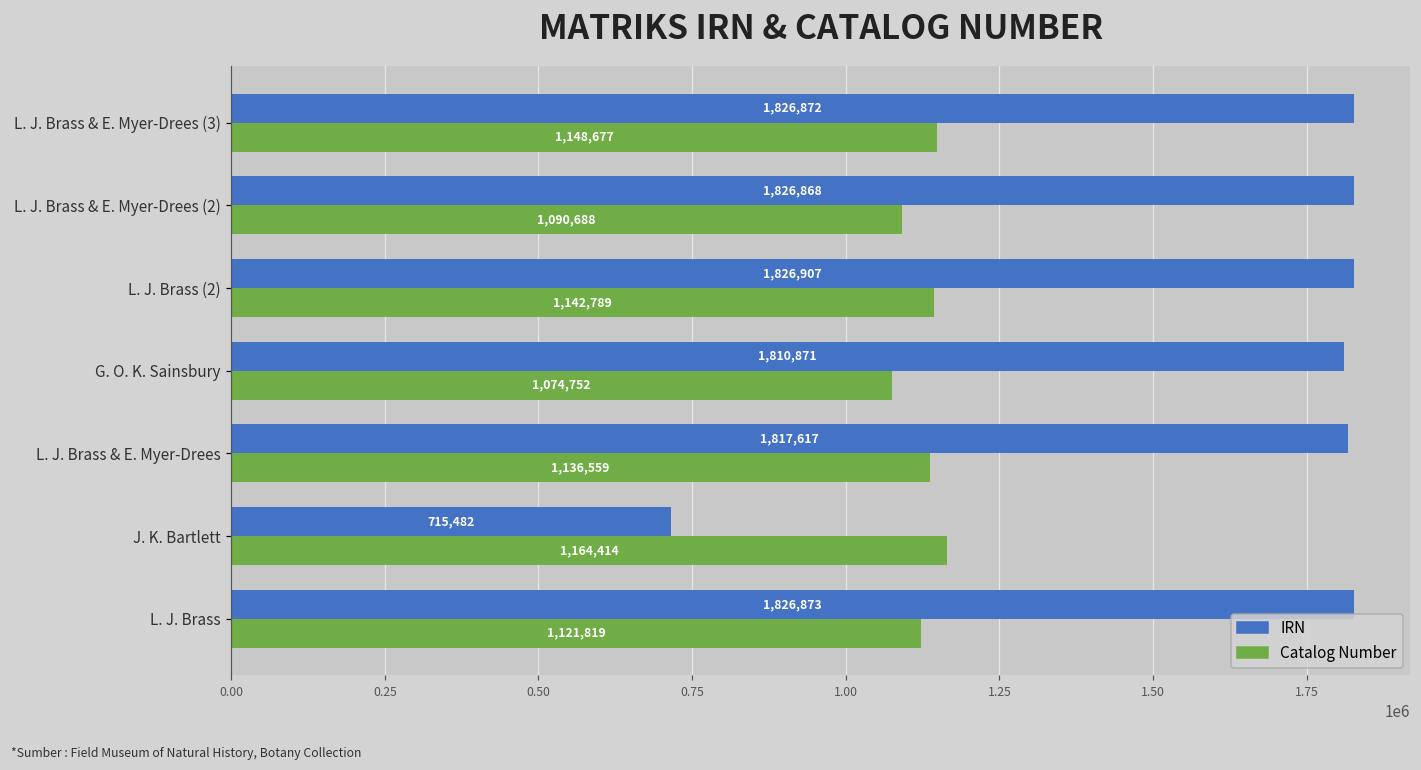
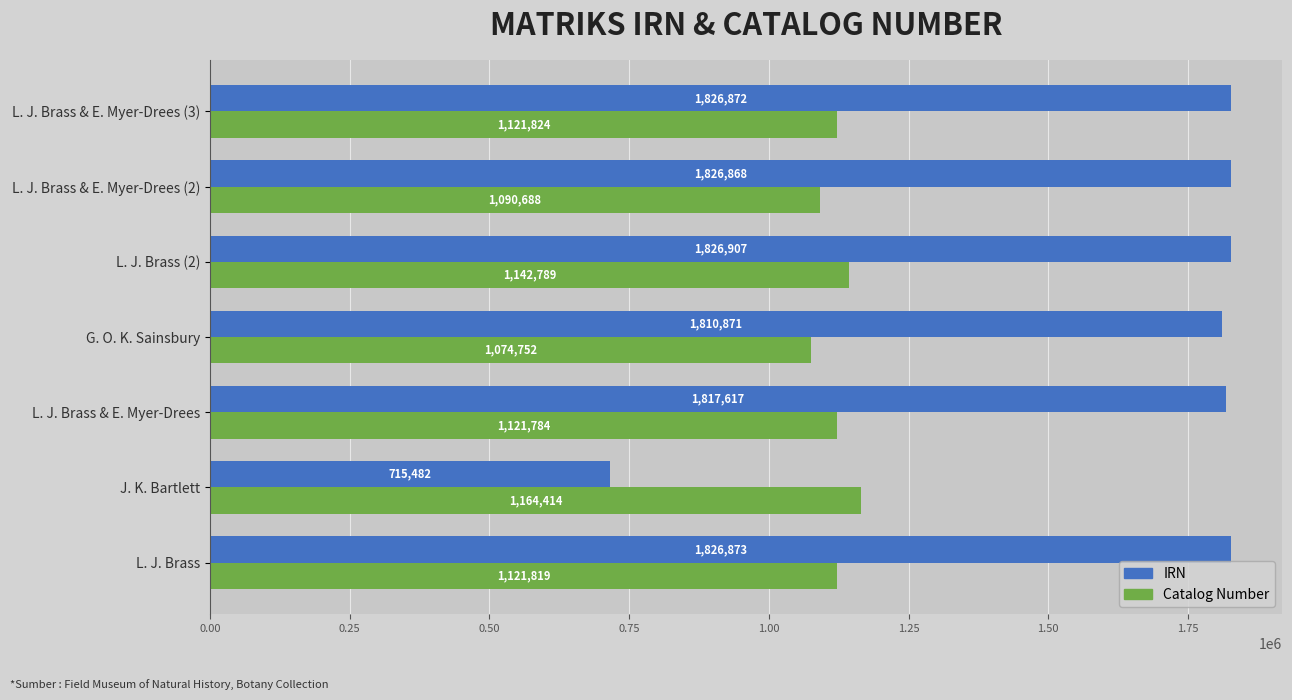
  {
    "IRN": {
      "L. J. Brass & E. Myer-Drees (3)": "1,826,872",
      "L. J. Brass & E. Myer-Drees (2)": "1,826,868",
      "L. J. Brass (2)": "1,826,907",
      "G. O. K. Sainsbury": "1,810,871",
      "L. J. Brass & E. Myer-Drees": "1,817,617",
      "J. K. Bartlett": "715,482",
      "L. J. Brass": "1,826,873"
    },
    "Catalog Number": {
-     "L. J. Brass & E. Myer-Drees (3)": "1,148,677",
+     "L. J. Brass & E. Myer-Drees (3)": "1,121,824",
      "L. J. Brass & E. Myer-Drees (2)": "1,090,688",
      "L. J. Brass (2)": "1,142,789",
      "G. O. K. Sainsbury": "1,074,752",
-     "L. J. Brass & E. Myer-Drees": "1,136,559",
+     "L. J. Brass & E. Myer-Drees": "1,121,784",
      "J. K. Bartlett": "1,164,414",
      "L. J. Brass": "1,121,819"
    }
  }
